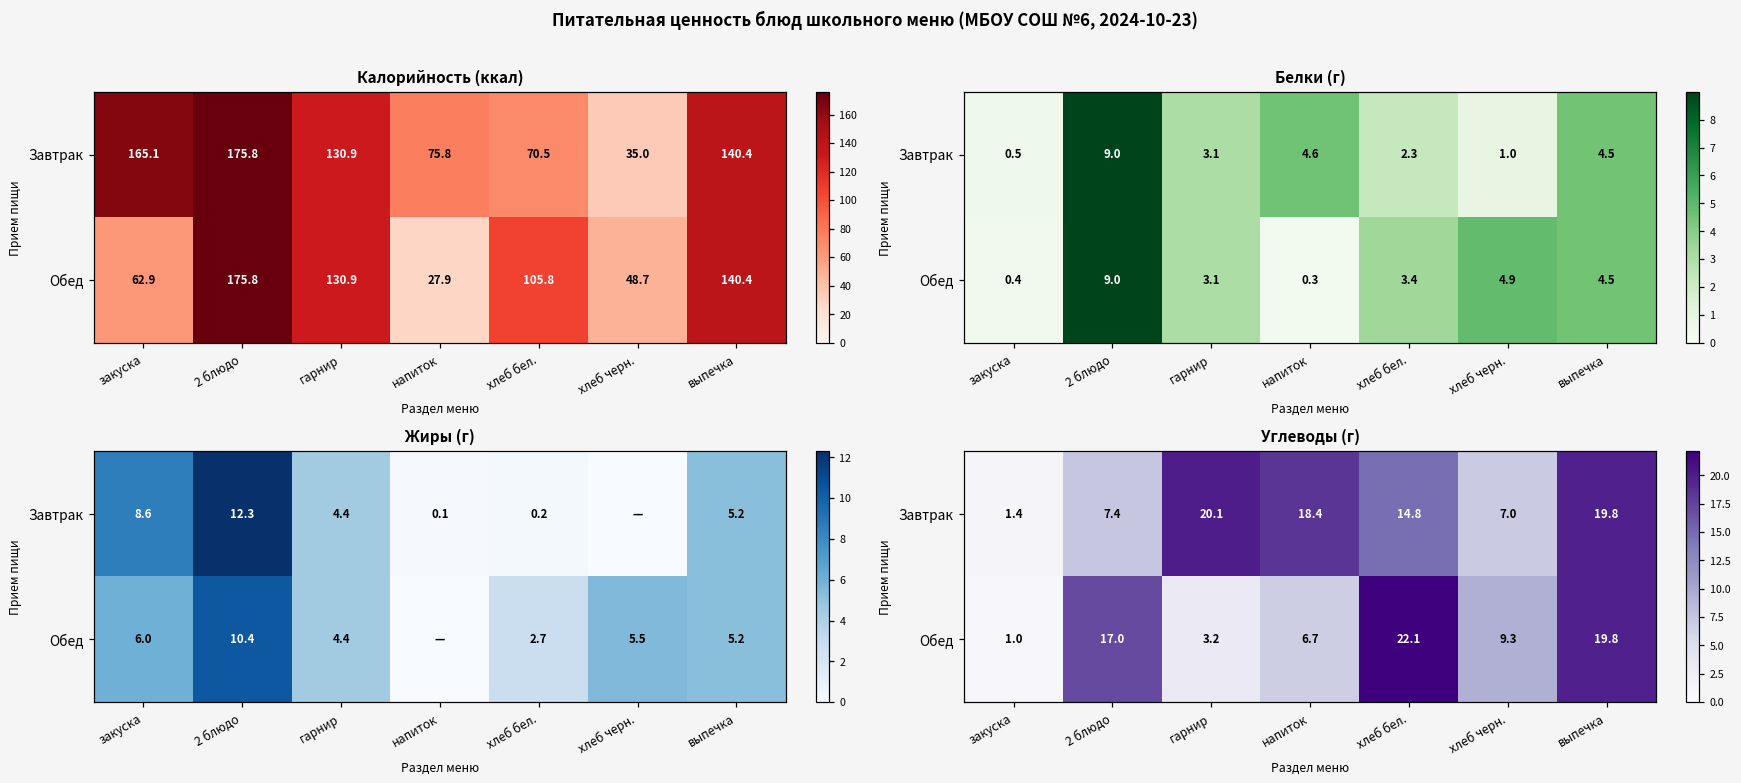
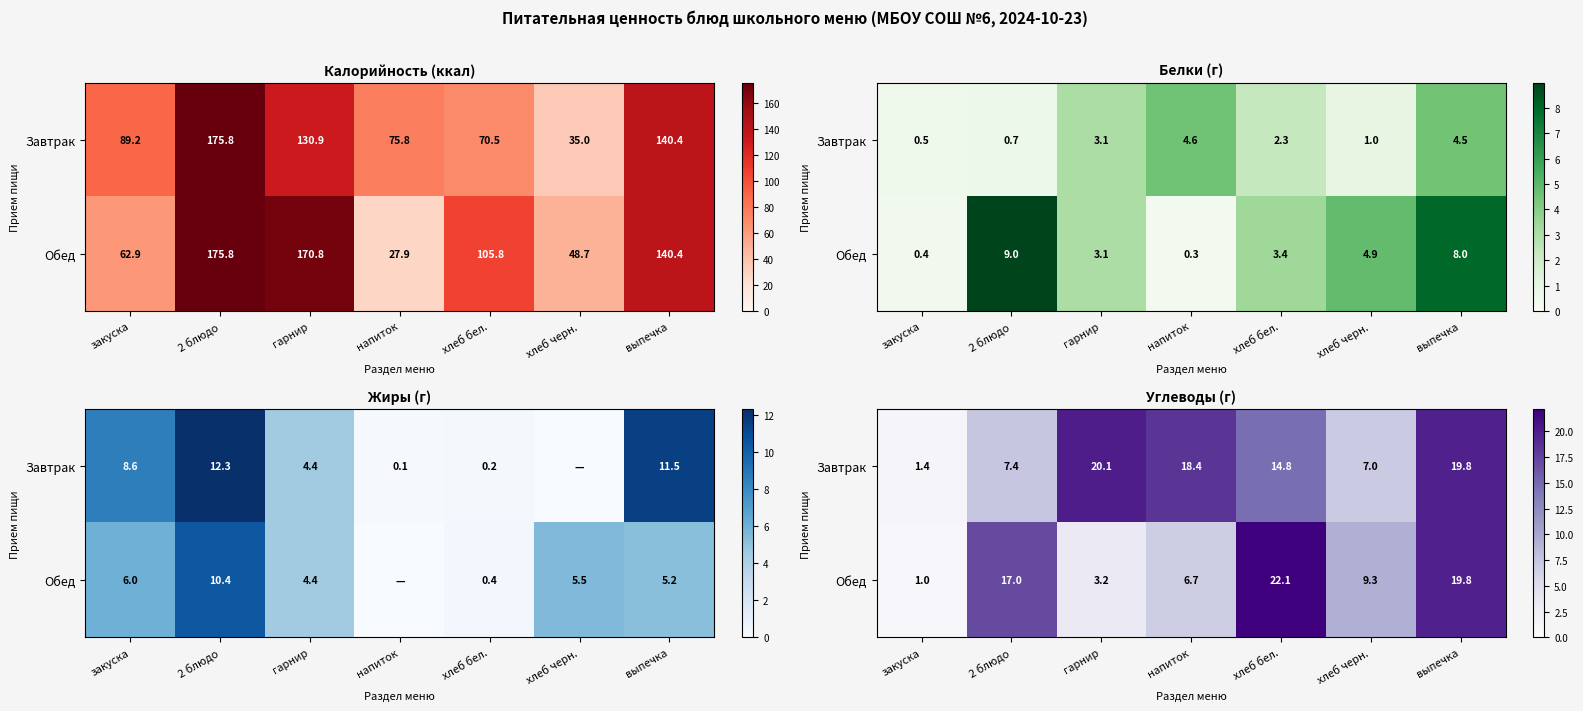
  {
    "Калорийность (ккал)": {
      "Завтрак": {
-       "закуска": 165.1,
+       "закуска": 89.2,
        "2 блюдо": 175.8,
        "гарнир": 130.9,
        "напиток": 75.8,
        "хлеб бел.": 70.5,
        "хлеб черн.": 35.0,
        "выпечка": 140.4
      },
      "Обед": {
        "закуска": 62.9,
        "2 блюдо": 175.8,
-       "гарнир": 130.9,
+       "гарнир": 170.8,
        "напиток": 27.9,
        "хлеб бел.": 105.8,
        "хлеб черн.": 48.7,
        "выпечка": 140.4
      }
    },
    "Белки (г)": {
      "Завтрак": {
        "закуска": 0.5,
-       "2 блюдо": 9.0,
+       "2 блюдо": 0.7,
        "гарнир": 3.1,
        "напиток": 4.6,
        "хлеб бел.": 2.3,
        "хлеб черн.": 1.0,
        "выпечка": 4.5
      },
      "Обед": {
        "закуска": 0.4,
        "2 блюдо": 9.0,
        "гарнир": 3.1,
        "напиток": 0.3,
        "хлеб бел.": 3.4,
        "хлеб черн.": 4.9,
-       "выпечка": 4.5
+       "выпечка": 8.0
      }
    },
    "Жиры (г)": {
      "Завтрак": {
        "закуска": 8.6,
        "2 блюдо": 12.3,
        "гарнир": 4.4,
        "напиток": 0.1,
        "хлеб бел.": 0.2,
-       "выпечка": 5.2
+       "выпечка": 11.5
      },
      "Обед": {
        "закуска": 6.0,
        "2 блюдо": 10.4,
        "гарнир": 4.4,
-       "хлеб бел.": 2.7,
+       "хлеб бел.": 0.4,
        "хлеб черн.": 5.5,
        "выпечка": 5.2
      }
    },
    "Углеводы (г)": {
      "Завтрак": {
        "закуска": 1.4,
        "2 блюдо": 7.4,
        "гарнир": 20.1,
        "напиток": 18.4,
        "хлеб бел.": 14.8,
        "хлеб черн.": 7.0,
        "выпечка": 19.8
      },
      "Обед": {
        "закуска": 1.0,
        "2 блюдо": 17.0,
        "гарнир": 3.2,
        "напиток": 6.7,
        "хлеб бел.": 22.1,
        "хлеб черн.": 9.3,
        "выпечка": 19.8
      }
    }
  }
